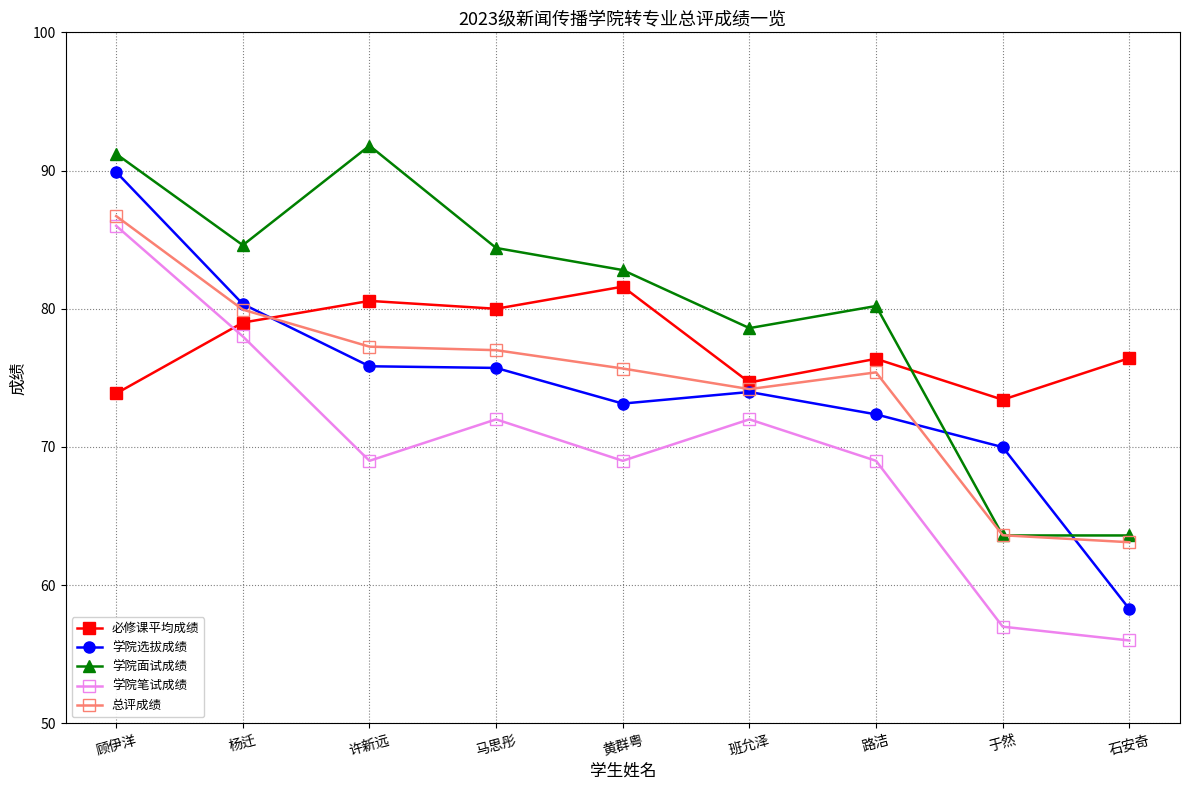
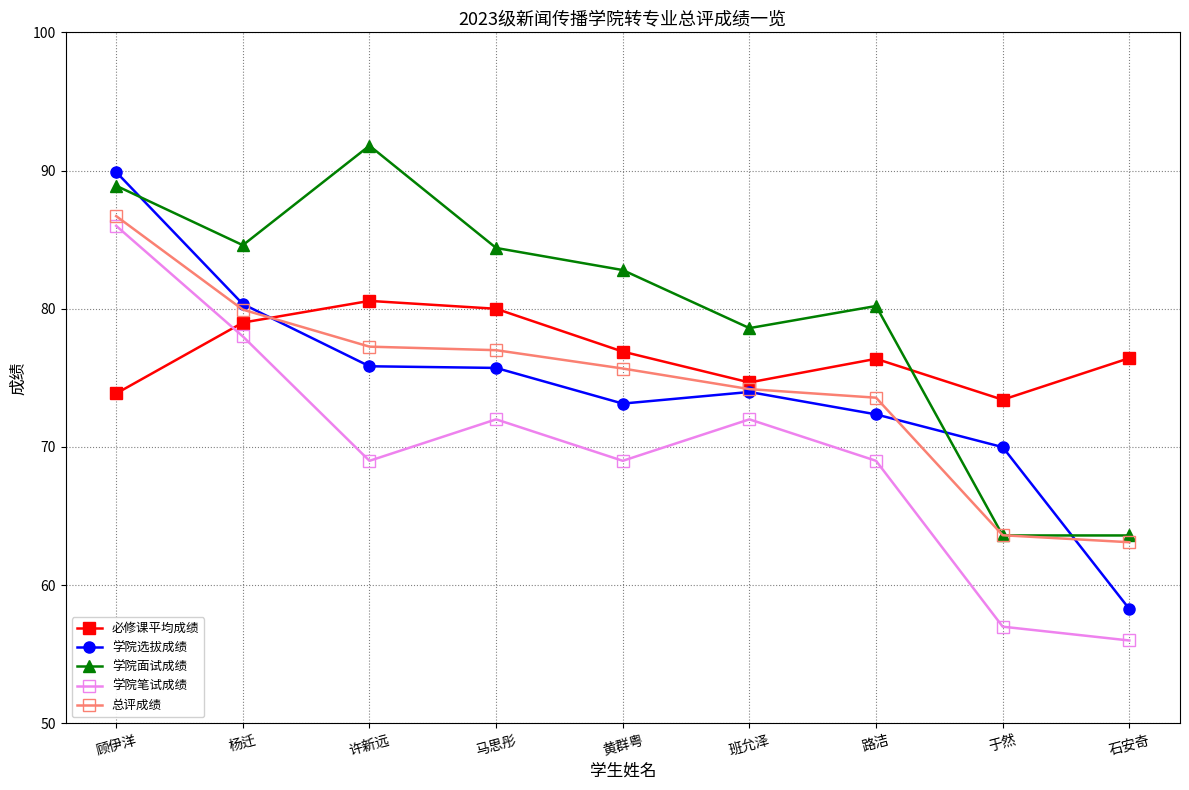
  {
    "必修课平均成绩": {
      "顾伊洋": 73.9,
      "杨迁": 79.0,
      "许新远": 80.6,
      "马思彤": 80.0,
-     "黄群粤": 81.6,
+     "黄群粤": 76.9,
      "班允泽": 74.7,
      "路洁": 76.4,
      "于然": 73.4,
      "石安奇": 76.4
    },
    "学院选拔成绩": {
      "顾伊洋": 89.9,
      "杨迁": 80.3,
      "许新远": 75.8,
      "马思彤": 75.7,
      "黄群粤": 73.1,
      "班允泽": 74.0,
      "路洁": 72.4,
      "于然": 70.0,
      "石安奇": 58.3
    },
    "学院面试成绩": {
-     "顾伊洋": 91.2,
+     "顾伊洋": 88.9,
      "杨迁": 84.6,
      "许新远": 91.8,
      "马思彤": 84.4,
      "黄群粤": 82.8,
      "班允泽": 78.6,
      "路洁": 80.2,
      "石安奇": 63.6
    },
    "学院笔试成绩": {
      "顾伊洋": 86.0,
      "杨迁": 78.0,
      "许新远": 69.0,
      "马思彤": 72.0,
      "黄群粤": 69.0,
      "班允泽": 72.0,
      "路洁": 69.0,
      "于然": 57.0,
      "石安奇": 56.0
    },
    "总评成绩": {
      "顾伊洋": 86.7,
      "杨迁": 79.9,
      "许新远": 77.3,
      "马思彤": 77.0,
      "黄群粤": 75.7,
      "班允泽": 74.2,
-     "路洁": 75.4,
+     "路洁": 73.6,
      "石安奇": 63.1
    }
  }
